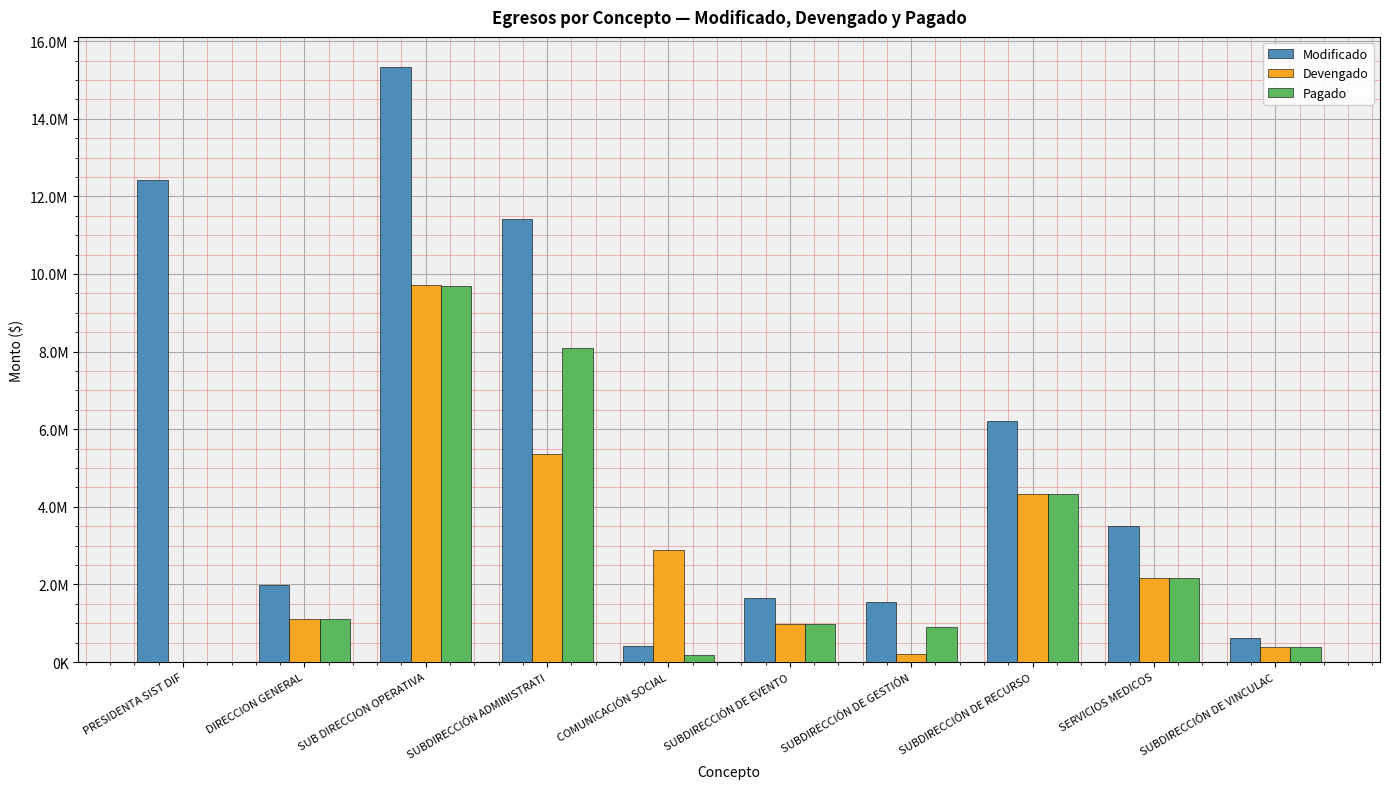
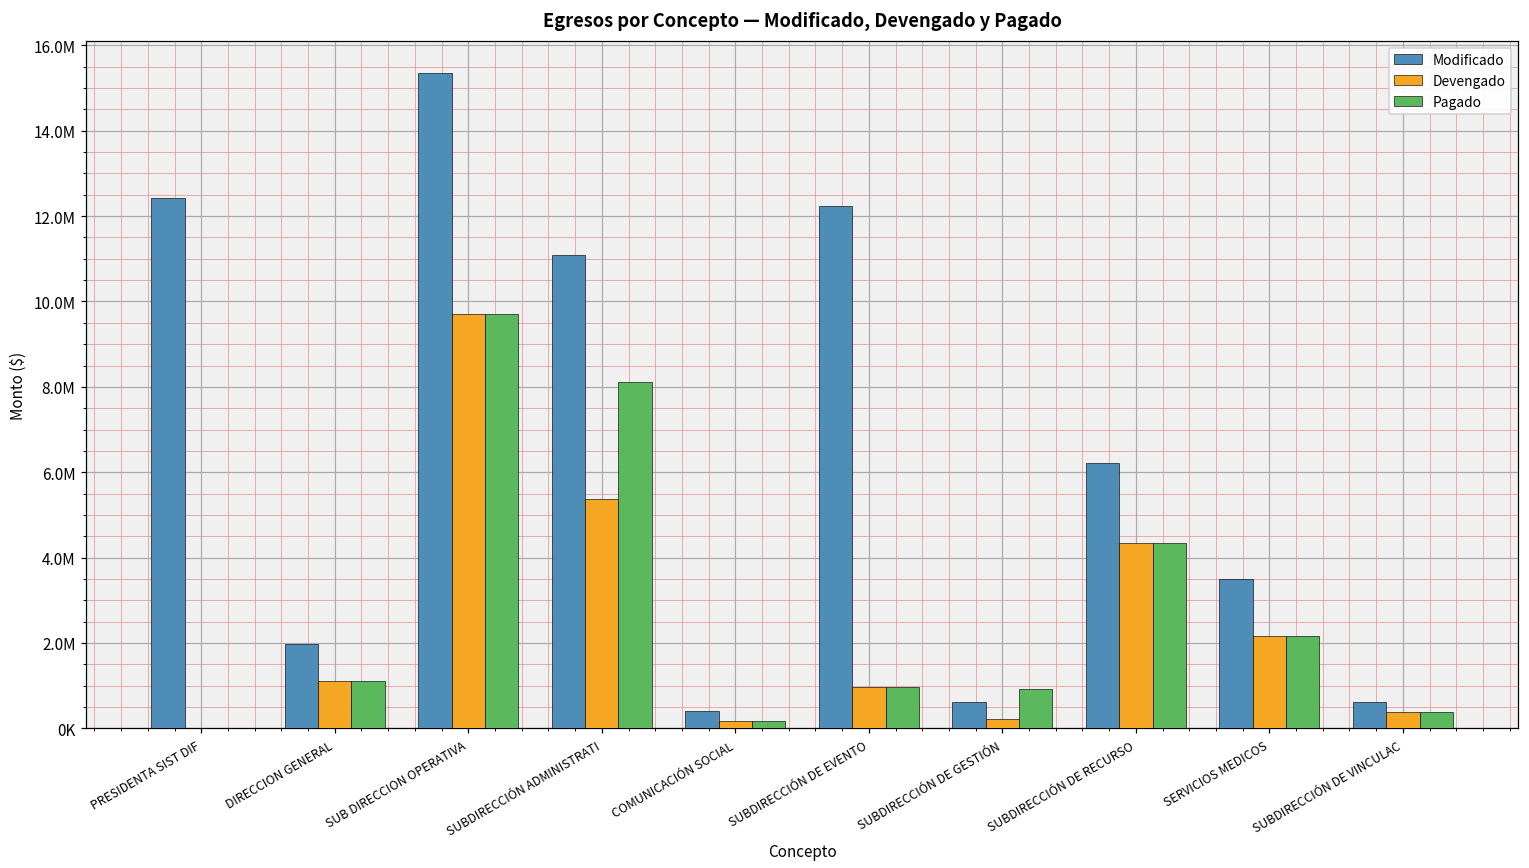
  {
    "Modificado": {
      "PRESIDENTA SIST DIF": 12400000,
      "DIRECCION GENERAL": 2000000,
      "SUB DIRECCION OPERATIVA": 15300000,
-     "SUBDIRECCIÓN ADMINISTRATI": 11400000,
+     "SUBDIRECCIÓN ADMINISTRATI": 11100000,
      "COMUNICACIÓN SOCIAL": 400000,
-     "SUBDIRECCIÓN DE EVENTO": 1600000,
-     "SUBDIRECCIÓN DE GESTIÓN": 1500000,
+     "SUBDIRECCIÓN DE EVENTO": 12200000,
+     "SUBDIRECCIÓN DE GESTIÓN": 600000,
      "SUBDIRECCIÓN DE RECURSO": 6200000,
      "SERVICIOS MEDICOS": 3500000,
      "SUBDIRECCIÓN DE VINCULAC": 600000
    },
    "Devengado": {
      "DIRECCION GENERAL": 1100000,
      "SUB DIRECCION OPERATIVA": 9700000,
      "SUBDIRECCIÓN ADMINISTRATI": 5400000,
-     "COMUNICACIÓN SOCIAL": 2900000,
+     "COMUNICACIÓN SOCIAL": 200000,
      "SUBDIRECCIÓN DE EVENTO": 1000000,
      "SUBDIRECCIÓN DE GESTIÓN": 200000,
      "SUBDIRECCIÓN DE RECURSO": 4300000,
      "SERVICIOS MEDICOS": 2200000,
      "SUBDIRECCIÓN DE VINCULAC": 400000
    },
    "Pagado": {
      "DIRECCION GENERAL": 1100000,
      "SUB DIRECCION OPERATIVA": 9700000,
      "SUBDIRECCIÓN ADMINISTRATI": 8100000,
      "COMUNICACIÓN SOCIAL": 200000,
      "SUBDIRECCIÓN DE EVENTO": 1000000,
      "SUBDIRECCIÓN DE GESTIÓN": 900000,
      "SUBDIRECCIÓN DE RECURSO": 4300000,
      "SERVICIOS MEDICOS": 2200000,
      "SUBDIRECCIÓN DE VINCULAC": 400000
    }
  }
